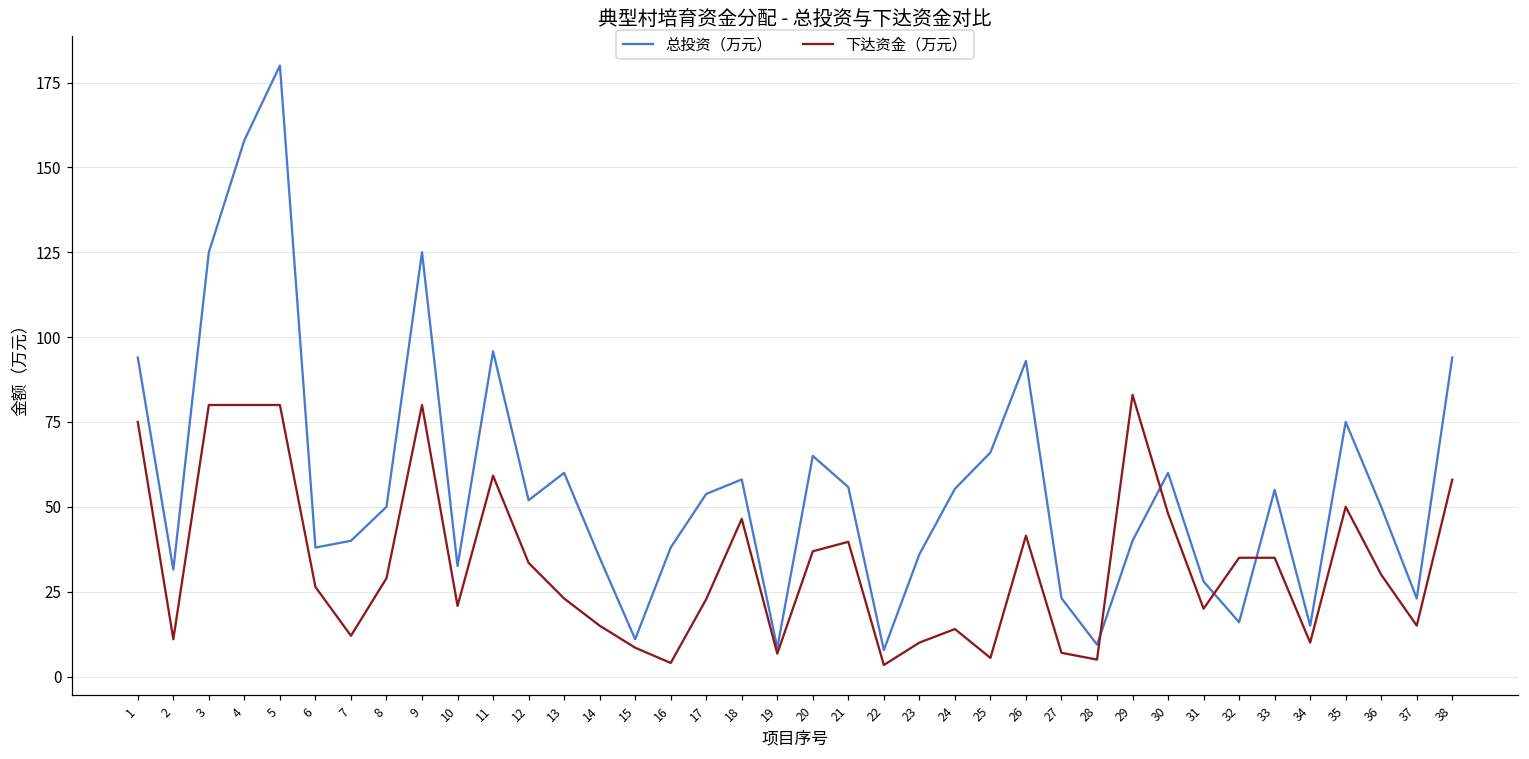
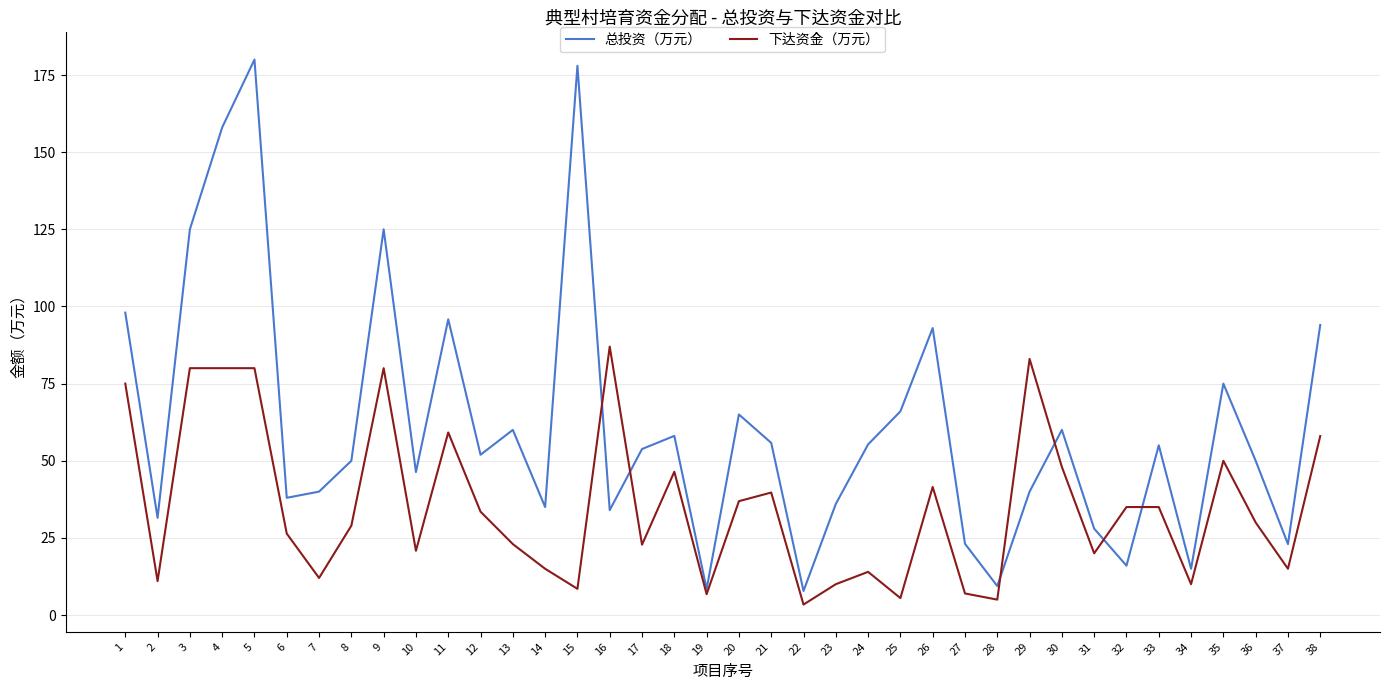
  {
    "总投资（万元）": {
-     "1": 94,
+     "1": 98,
      "2": 32,
      "3": 125,
      "4": 158,
      "5": 180,
      "6": 38,
      "7": 40,
      "8": 50,
      "9": 125,
-     "10": 33,
+     "10": 46,
      "11": 96,
      "12": 52,
      "13": 60,
      "14": 35,
-     "15": 11,
-     "16": 38,
+     "15": 178,
+     "16": 34,
      "17": 54,
      "18": 58,
      "19": 8,
      "20": 65,
      "21": 56,
      "22": 8,
      "23": 36,
      "24": 55,
      "25": 66,
      "26": 93,
      "27": 23,
      "28": 9,
      "29": 40,
      "30": 60,
      "31": 28,
      "32": 16,
      "33": 55,
      "34": 15,
      "35": 75,
      "36": 50,
      "37": 23,
      "38": 94
    },
    "下达资金（万元）": {
      "1": 75,
      "2": 11,
      "3": 80,
      "4": 80,
      "5": 80,
      "6": 26,
      "7": 12,
      "8": 29,
      "9": 80,
      "10": 21,
      "11": 59,
      "12": 34,
      "13": 23,
      "14": 15,
      "15": 9,
-     "16": 4,
+     "16": 87,
      "17": 23,
      "18": 46,
      "19": 7,
      "20": 37,
      "21": 40,
      "22": 3,
      "23": 10,
      "24": 14,
      "25": 6,
      "26": 42,
      "27": 7,
      "28": 5,
      "29": 83,
      "30": 48,
      "31": 20,
      "32": 35,
      "33": 35,
      "34": 10,
      "35": 50,
      "36": 30,
      "37": 15,
      "38": 58
    }
  }
